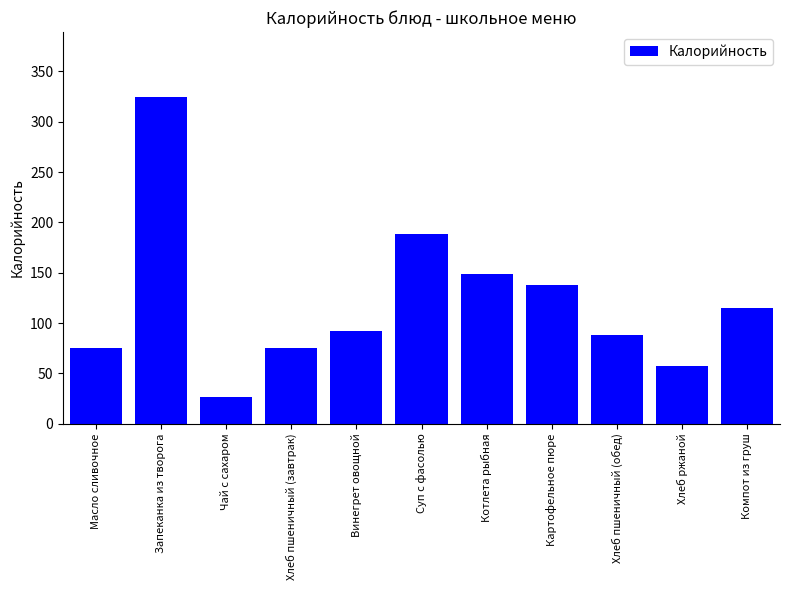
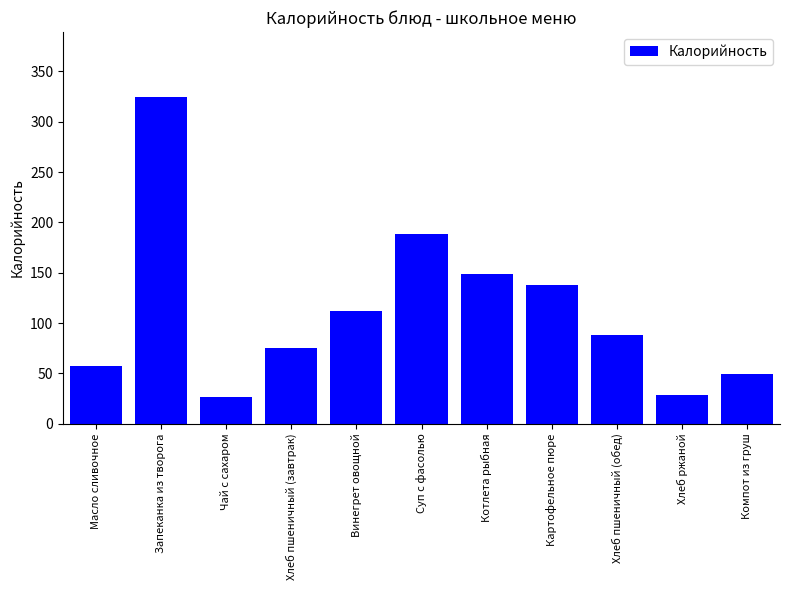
  {
-   "Масло сливочное": 75,
+   "Масло сливочное": 57,
    "Запеканка из творога": 324,
    "Чай с сахаром": 27,
    "Хлеб пшеничный (завтрак)": 75,
-   "Винегрет овощной": 93,
+   "Винегрет овощной": 112,
    "Суп с фасолью": 189,
    "Котлета рыбная": 149,
    "Картофельное пюре": 137,
    "Хлеб пшеничный (обед)": 88,
-   "Хлеб ржаной": 57,
-   "Компот из груш": 115
+   "Хлеб ржаной": 29,
+   "Компот из груш": 49
  }
